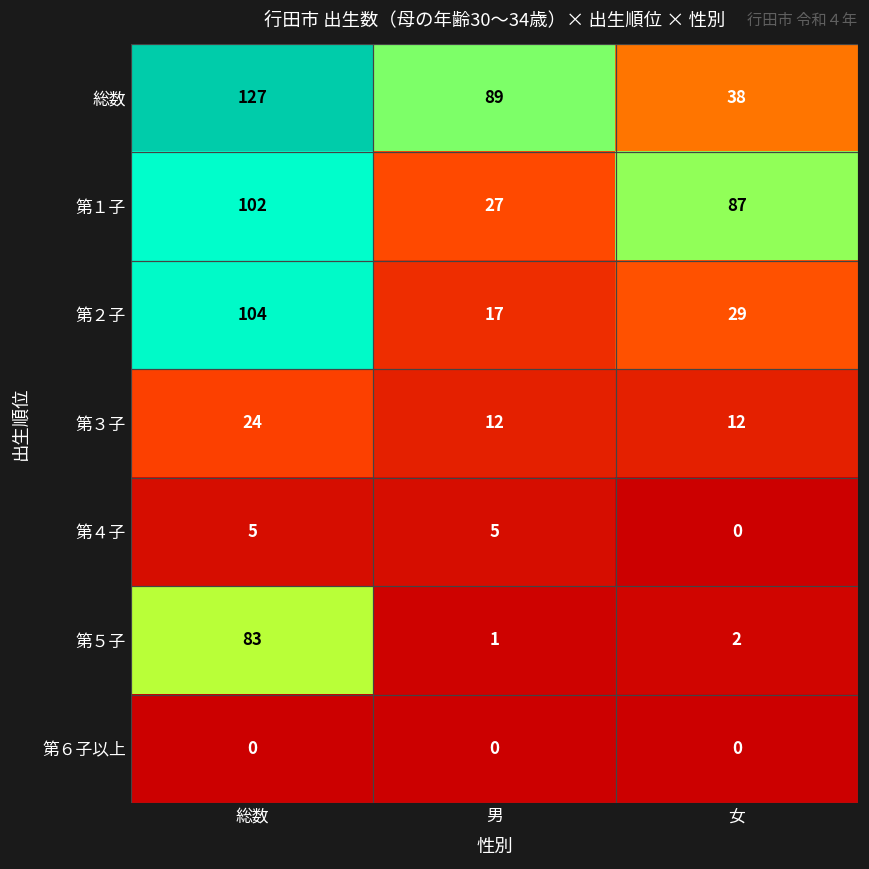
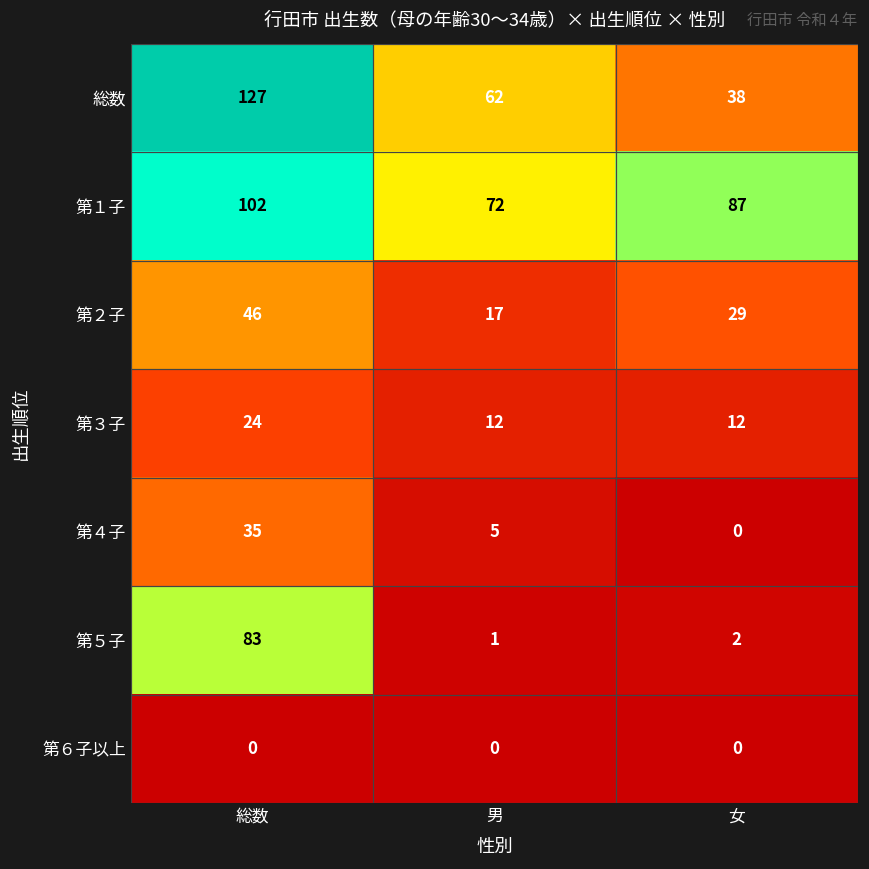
  {
    "総数": {
      "総数": 127,
-     "男": 89,
+     "男": 62,
      "女": 38
    },
    "第１子": {
      "総数": 102,
-     "男": 27,
+     "男": 72,
      "女": 87
    },
    "第２子": {
-     "総数": 104,
+     "総数": 46,
      "男": 17,
      "女": 29
    },
    "第３子": {
      "総数": 24,
      "男": 12,
      "女": 12
    },
    "第４子": {
-     "総数": 5,
+     "総数": 35,
      "男": 5,
      "女": 0
    },
    "第５子": {
      "総数": 83,
      "男": 1,
      "女": 2
    },
    "第６子以上": {
      "総数": 0,
      "男": 0,
      "女": 0
    }
  }
